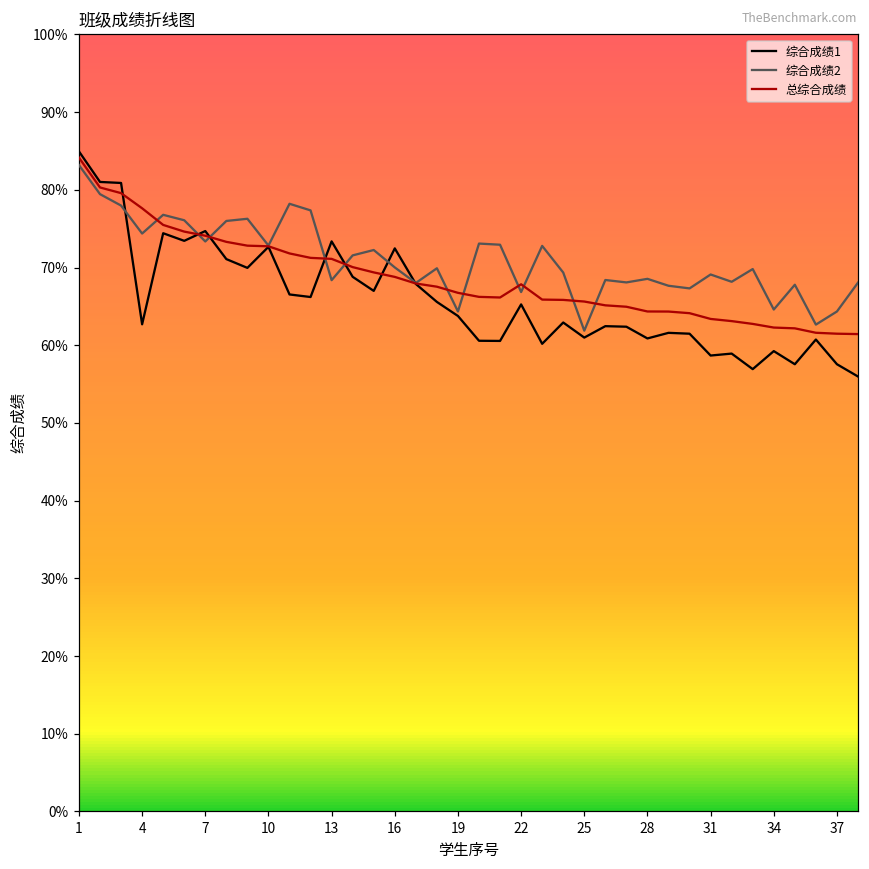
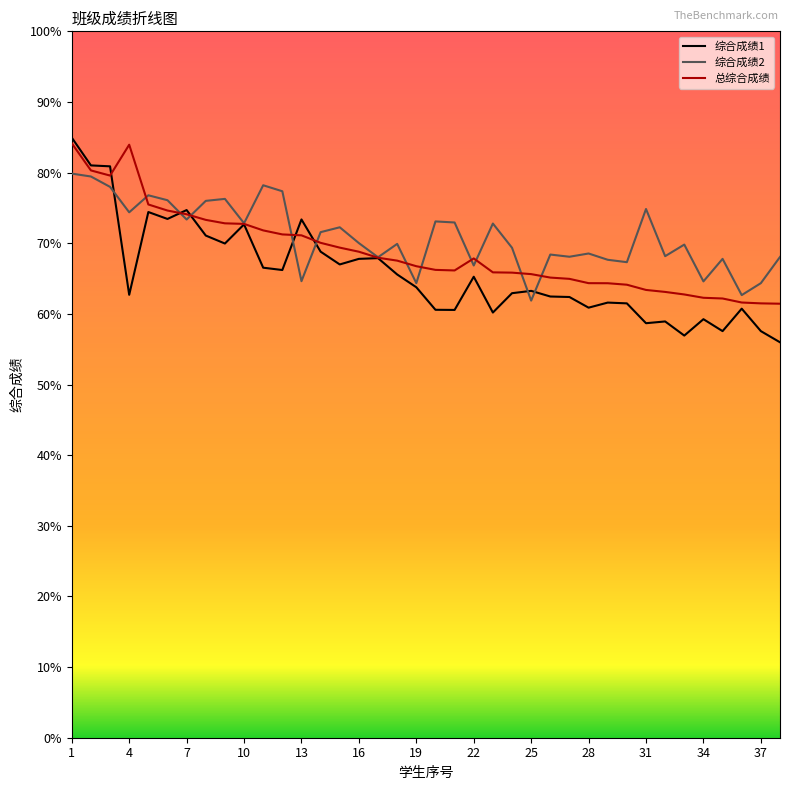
  {
    "综合成绩1": {
      "1": "85%",
      "4": "63%",
      "7": "75%",
      "13": "73%",
-     "16": "72%",
+     "16": "68%",
      "19": "64%",
      "22": "65%",
-     "25": "61%",
+     "25": "63%",
      "28": "61%",
      "31": "59%",
      "34": "59%",
      "37": "58%"
    },
    "综合成绩2": {
-     "1": "83%",
+     "1": "80%",
      "4": "74%",
      "7": "73%",
-     "13": "68%",
+     "13": "65%",
      "16": "70%",
      "19": "64%",
      "22": "67%",
      "25": "62%",
      "28": "69%",
-     "31": "69%",
+     "31": "75%",
      "34": "65%",
      "37": "64%"
    },
    "总综合成绩": {
      "1": "84%",
-     "4": "78%",
+     "4": "84%",
      "7": "74%",
      "13": "71%",
      "16": "69%",
      "19": "67%",
      "22": "68%",
      "25": "66%",
      "28": "64%",
      "31": "63%",
      "34": "62%",
      "37": "61%"
    }
  }
